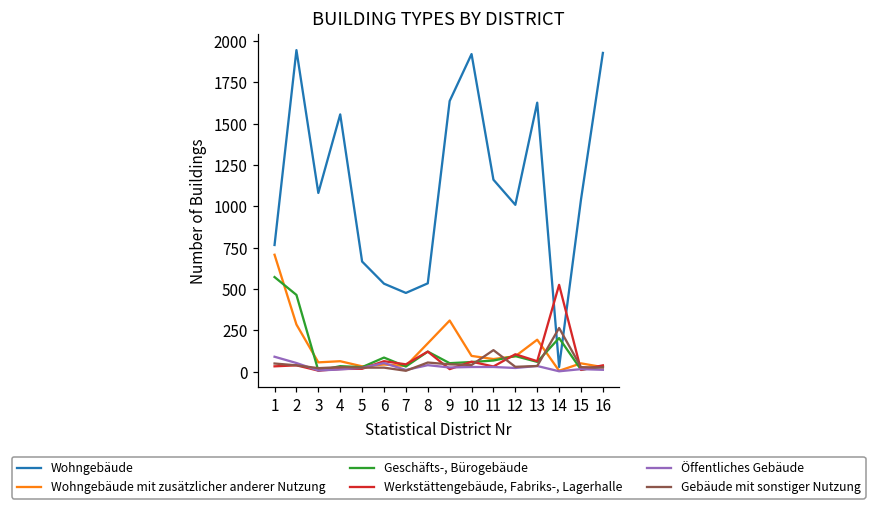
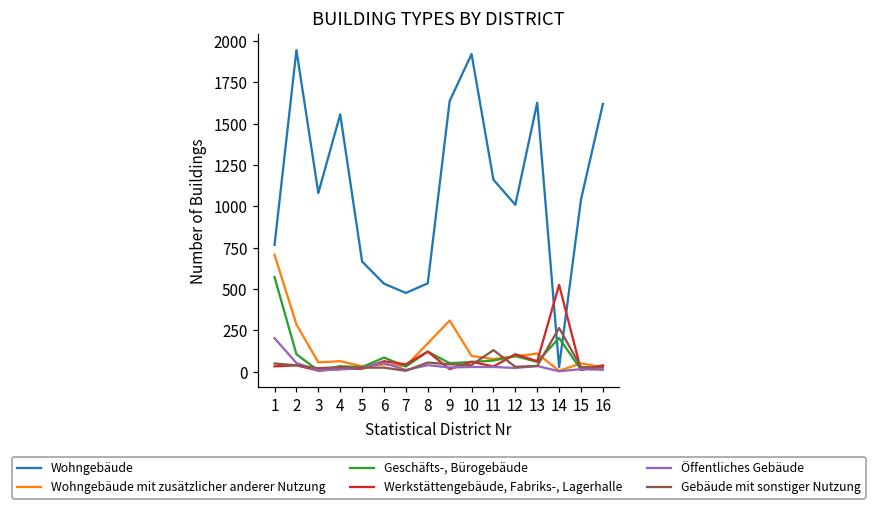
  {
    "Wohngebäude": {
      "1": 770,
      "2": 1950,
      "3": 1080,
      "4": 1560,
      "5": 670,
      "6": 530,
      "7": 480,
      "8": 530,
      "9": 1640,
      "10": 1920,
      "11": 1160,
      "12": 1010,
      "13": 1630,
      "14": 30,
      "15": 1040,
-     "16": 1930
+     "16": 1620
    },
    "Wohngebäude mit zusätzlicher anderer Nutzung": {
      "1": 710,
      "2": 290,
      "3": 60,
      "4": 60,
      "8": 170,
      "9": 310,
      "10": 100,
-     "13": 190,
+     "13": 110,
      "15": 50
    },
    "Geschäfts-, Bürogebäude": {
      "1": 570,
-     "2": 460,
+     "2": 110,
      "6": 90,
      "14": 200
    },
    "Werkstättengebäude, Fabriks-, Lagerhalle": {
      "1": 30,
      "14": 530
    },
    "Öffentliches Gebäude": {
-     "1": 90
+     "1": 200
    },
    "Gebäude mit sonstiger Nutzung": {
      "1": 50,
      "6": 20,
      "11": 130,
      "14": 260
    }
  }
